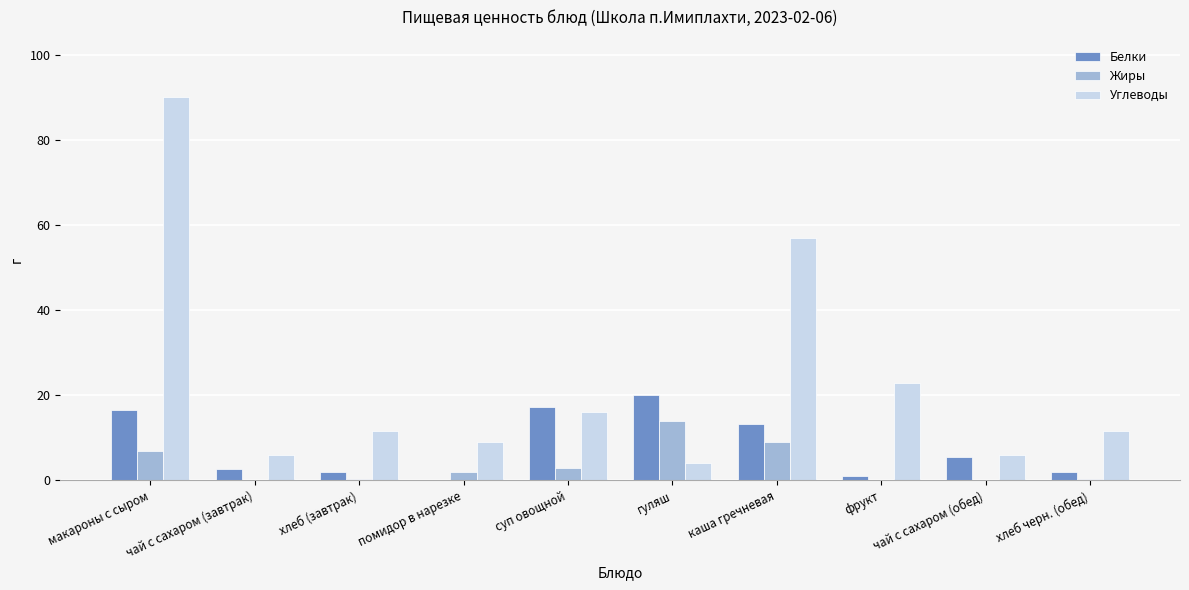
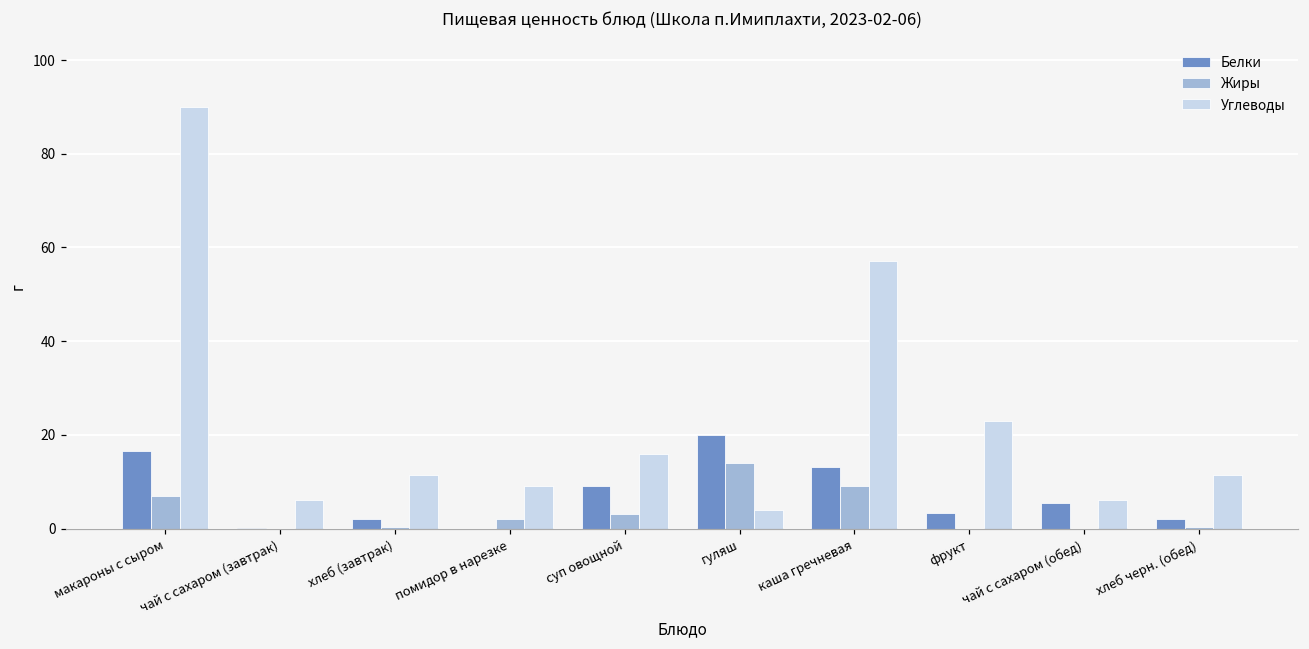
  {
    "Белки": {
      "макароны с сыром": 17,
-     "чай с сахаром (завтрак)": 3,
+     "чай с сахаром (завтрак)": 0,
      "хлеб (завтрак)": 2,
      "помидор в нарезке": 0,
-     "суп овощной": 17,
+     "суп овощной": 9,
      "гуляш": 20,
      "каша гречневая": 13,
-     "фрукт": 1,
+     "фрукт": 3,
      "чай с сахаром (обед)": 6,
      "хлеб черн. (обед)": 2
    }
  }
